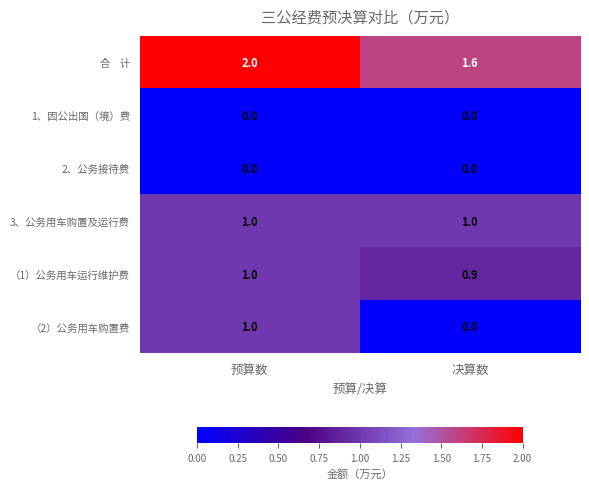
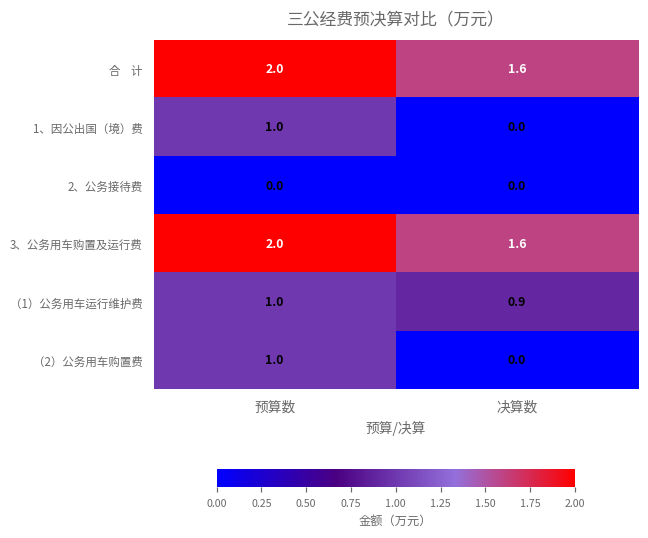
  {
    "合 计": {
      "预算数": 2.0,
      "决算数": 1.6
    },
    "1、因公出国（境）费": {
-     "预算数": 0.0,
+     "预算数": 1.0,
      "决算数": 0.0
    },
    "2、公务接待费": {
      "预算数": 0.0,
      "决算数": 0.0
    },
    "3、公务用车购置及运行费": {
-     "预算数": 1.0,
-     "决算数": 1.0
+     "预算数": 2.0,
+     "决算数": 1.6
    },
    "（1）公务用车运行维护费": {
      "预算数": 1.0,
      "决算数": 0.9
    },
    "（2）公务用车购置费": {
      "预算数": 1.0,
      "决算数": 0.0
    }
  }
